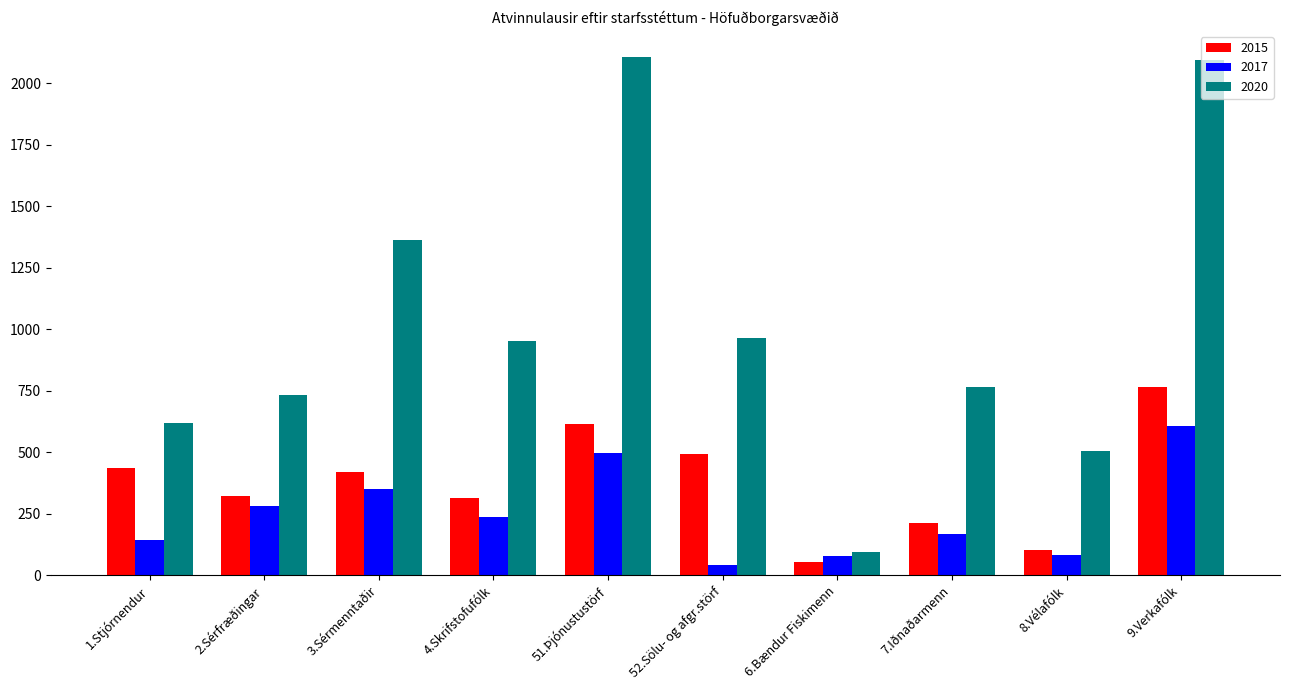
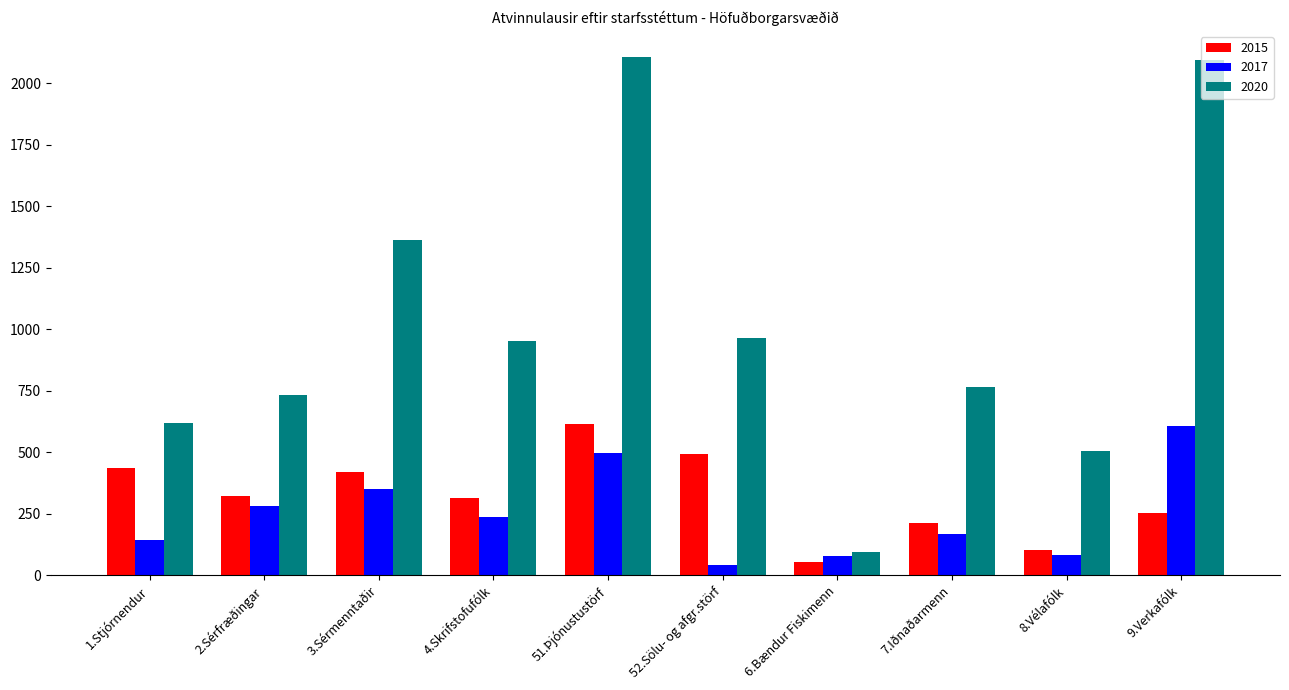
  {
    "2015": {
      "1.Stjórnendur": 440,
      "2.Sérfræðingar": 320,
      "3.Sérmenntaðir": 420,
      "4.Skrifstofufólk": 320,
      "51.Þjónustustörf": 610,
      "52.Sölu- og afgr.störf": 490,
      "6.Bændur Fiskimenn": 50,
      "7.Iðnaðarmenn": 210,
      "8.Vélafólk": 100,
-     "9.Verkafólk": 770
+     "9.Verkafólk": 250
    },
    "2017": {
      "1.Stjórnendur": 150,
      "2.Sérfræðingar": 280,
      "3.Sérmenntaðir": 350,
      "4.Skrifstofufólk": 240,
      "51.Þjónustustörf": 500,
      "52.Sölu- og afgr.störf": 40,
      "6.Bændur Fiskimenn": 80,
      "7.Iðnaðarmenn": 170,
      "8.Vélafólk": 80,
      "9.Verkafólk": 610
    },
    "2020": {
      "1.Stjórnendur": 620,
      "2.Sérfræðingar": 740,
      "3.Sérmenntaðir": 1360,
      "4.Skrifstofufólk": 950,
      "51.Þjónustustörf": 2110,
      "52.Sölu- og afgr.störf": 970,
      "6.Bændur Fiskimenn": 100,
      "7.Iðnaðarmenn": 760,
      "8.Vélafólk": 510
    }
  }
